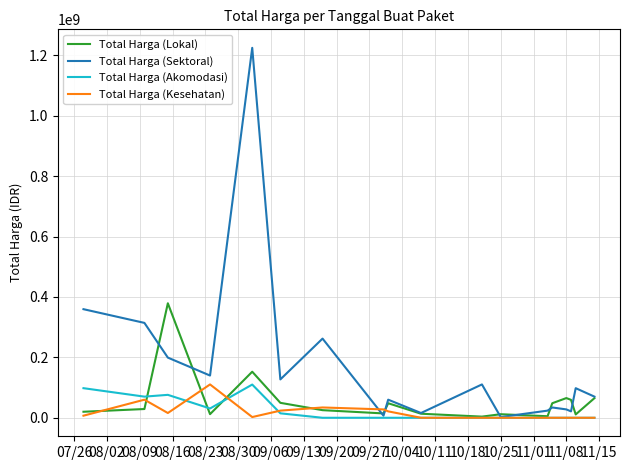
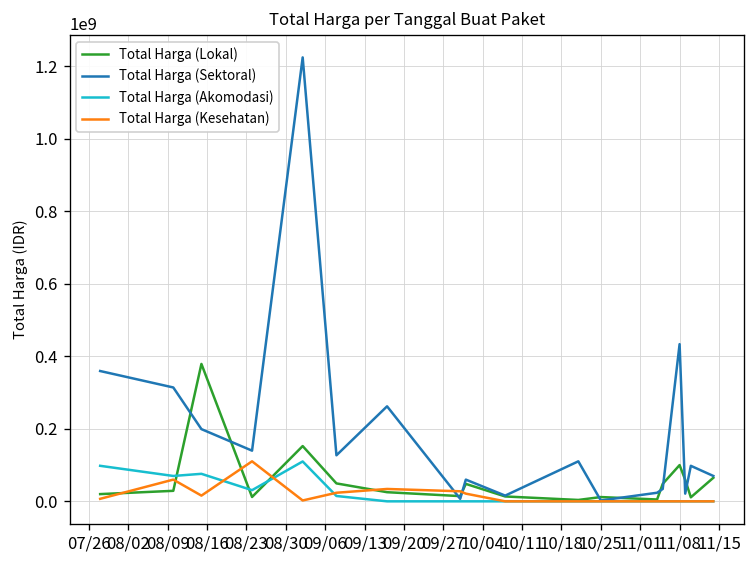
  {
    "Total Harga (Lokal)": {
      "10/25": 10000000,
-     "11/08": 70000000
+     "11/08": 100000000
    },
    "Total Harga (Sektoral)": {
-     "11/08": 30000000
+     "11/08": 430000000
    }
  }
